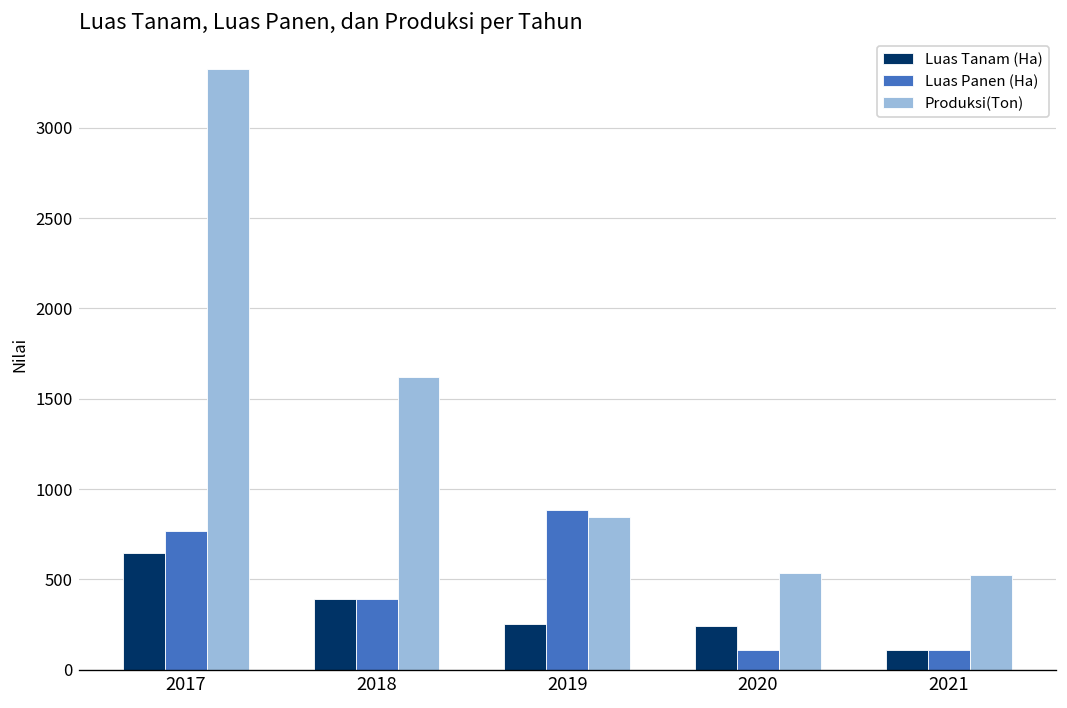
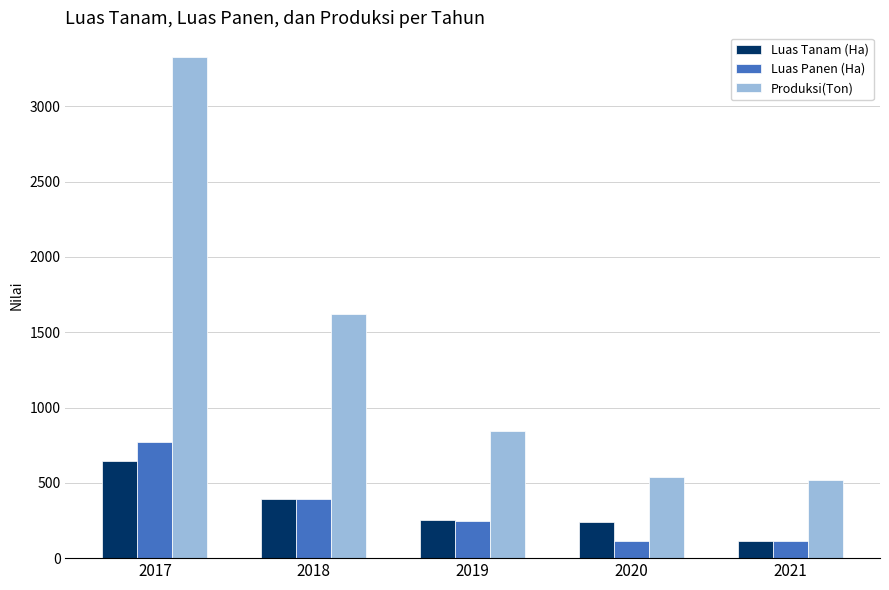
  {
    "Luas Tanam (Ha)": {
      "2017": 650,
      "2018": 390,
      "2019": 250,
      "2020": 240,
      "2021": 110
    },
    "Luas Panen (Ha)": {
      "2017": 770,
      "2018": 390,
-     "2019": 890,
+     "2019": 250,
      "2020": 110,
      "2021": 110
    },
    "Produksi(Ton)": {
      "2017": 3330,
      "2018": 1620,
      "2019": 850,
      "2020": 540,
      "2021": 520
    }
  }
